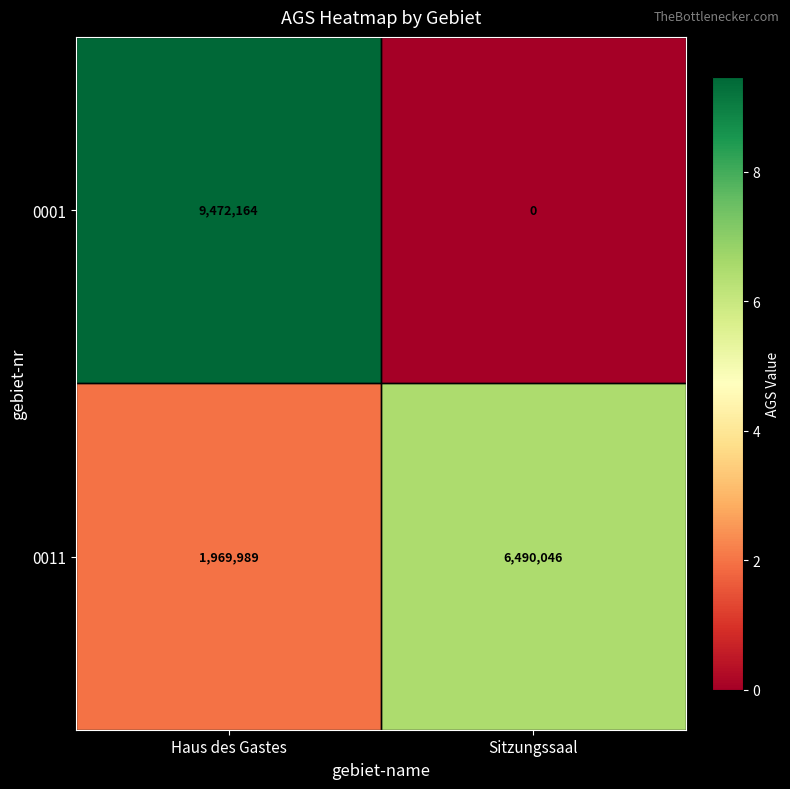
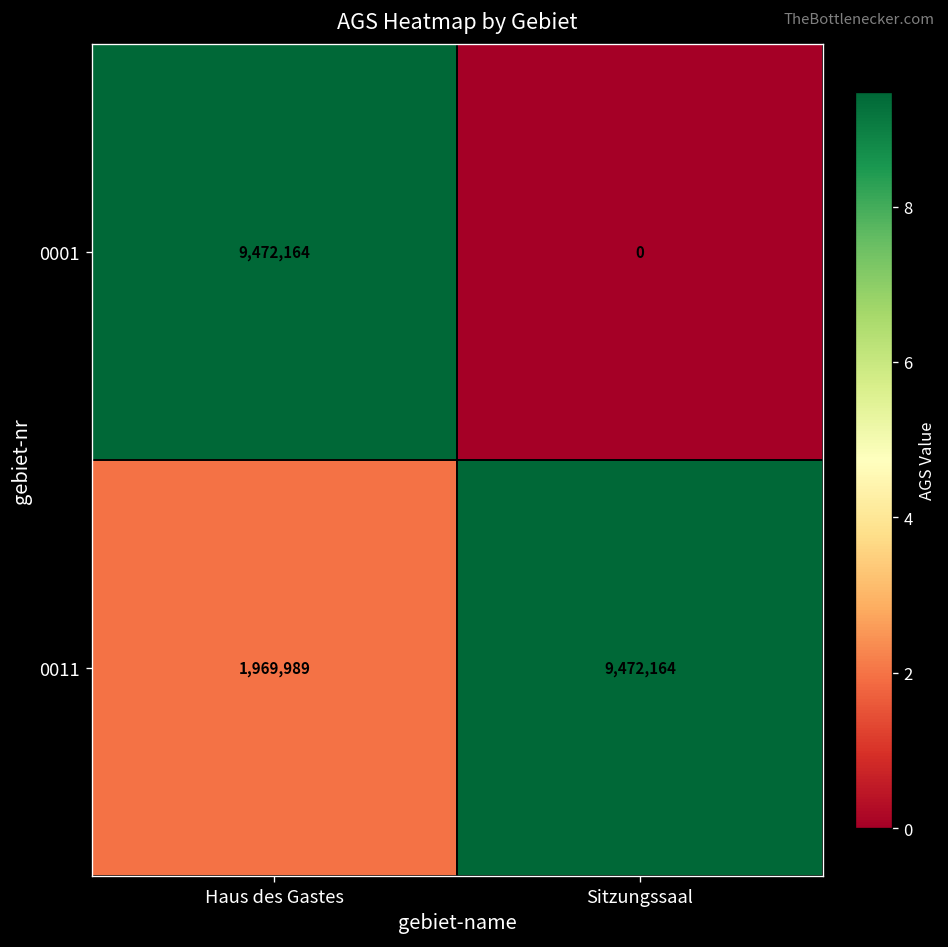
  {
    "0001": {
      "Haus des Gastes": "9,472,164",
      "Sitzungssaal": "0"
    },
    "0011": {
      "Haus des Gastes": "1,969,989",
-     "Sitzungssaal": "6,490,046"
+     "Sitzungssaal": "9,472,164"
    }
  }
